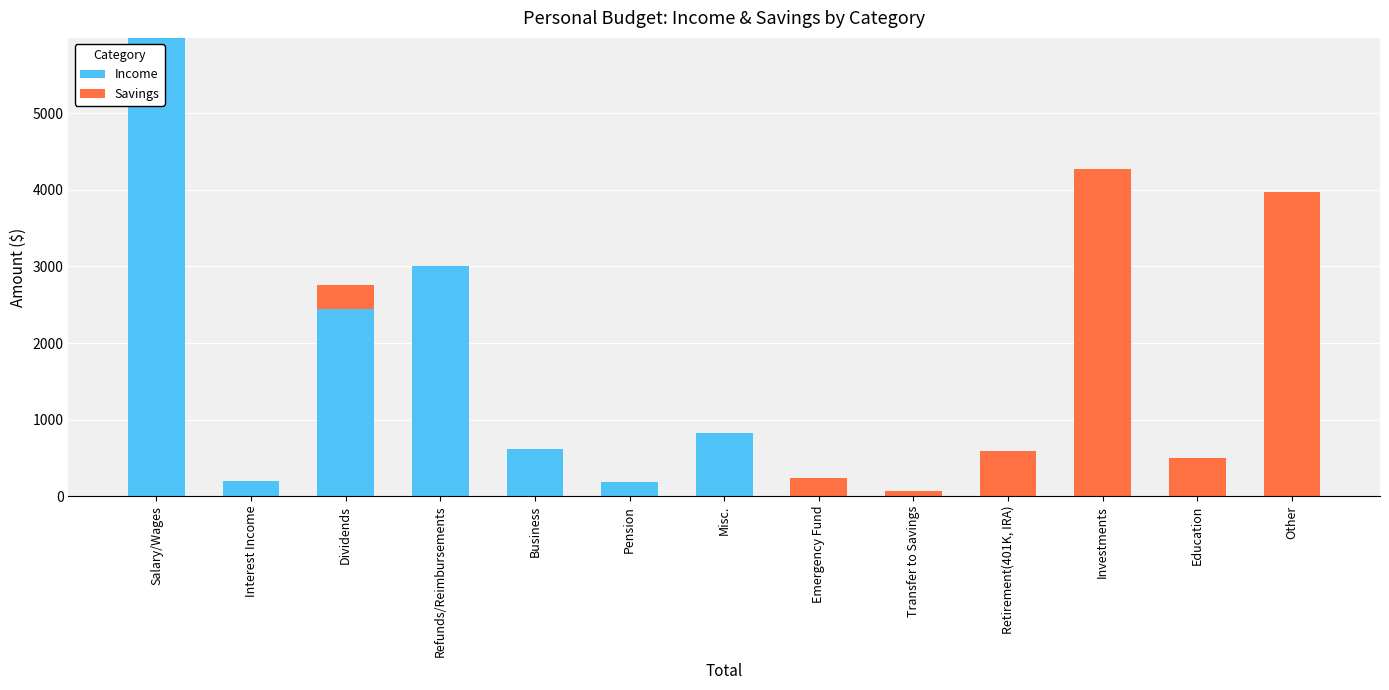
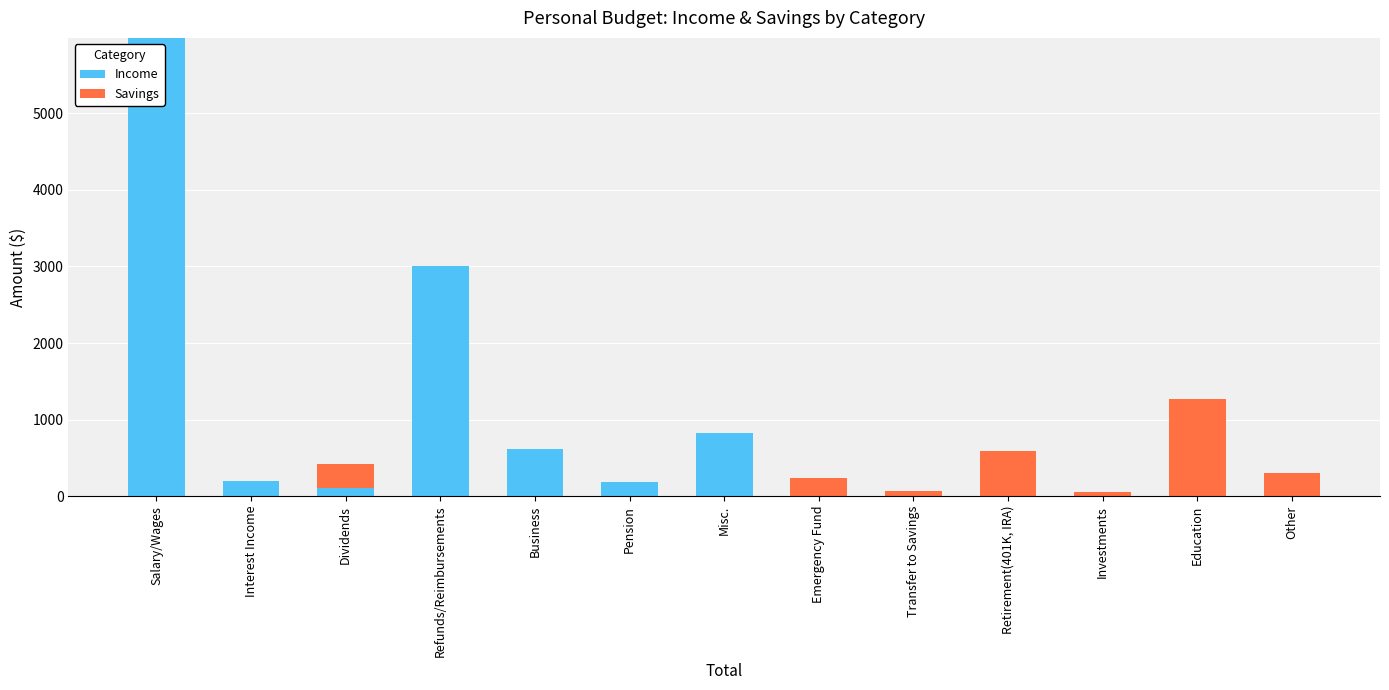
  {
    "Income": {
      "Salary/Wages": 6000,
      "Interest Income": 200,
-     "Dividends": 2400,
+     "Dividends": 100,
      "Refunds/Reimbursements": 3000,
      "Business": 600,
      "Pension": 200,
      "Misc.": 800,
      "Emergency Fund": 0,
      "Transfer to Savings": 0,
      "Retirement(401K, IRA)": 0,
      "Investments": 0,
      "Education": 0,
      "Other": 0
    },
    "Savings": {
      "Salary/Wages": 0,
      "Interest Income": 0,
      "Dividends": 300,
      "Refunds/Reimbursements": 0,
      "Business": 0,
      "Pension": 0,
      "Misc.": 0,
      "Emergency Fund": 200,
      "Transfer to Savings": 100,
      "Retirement(401K, IRA)": 600,
-     "Investments": 4300,
-     "Education": 500,
-     "Other": 4000
+     "Investments": 100,
+     "Education": 1300,
+     "Other": 300
    }
  }
